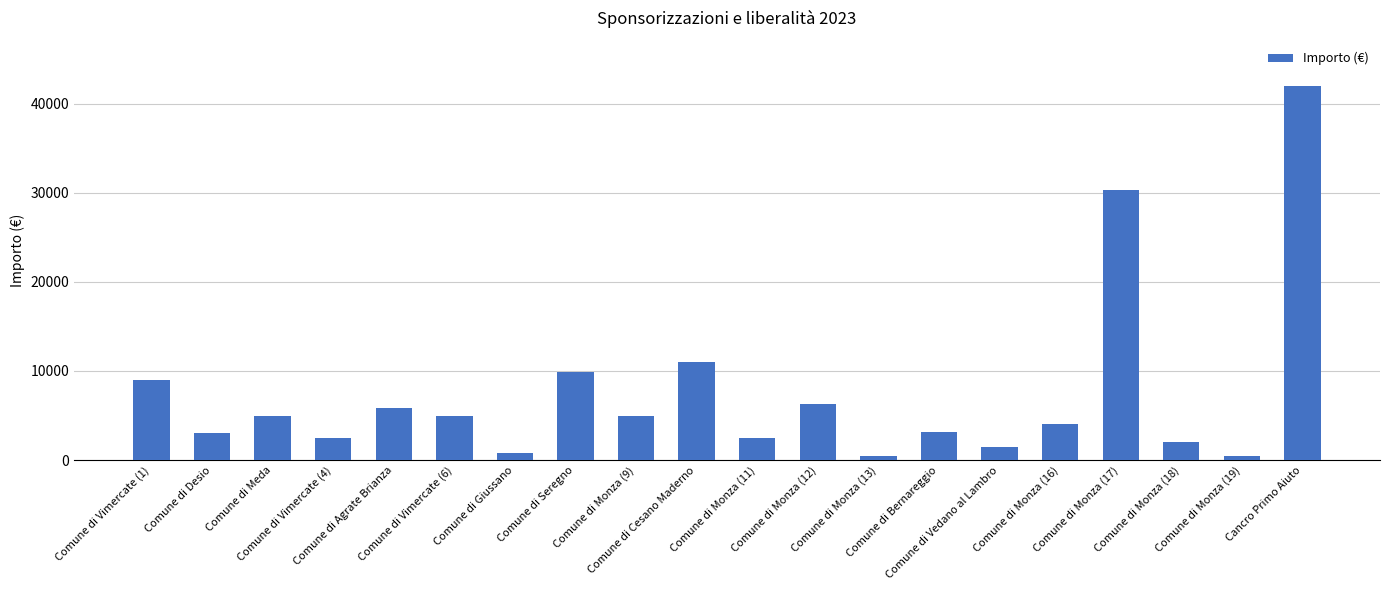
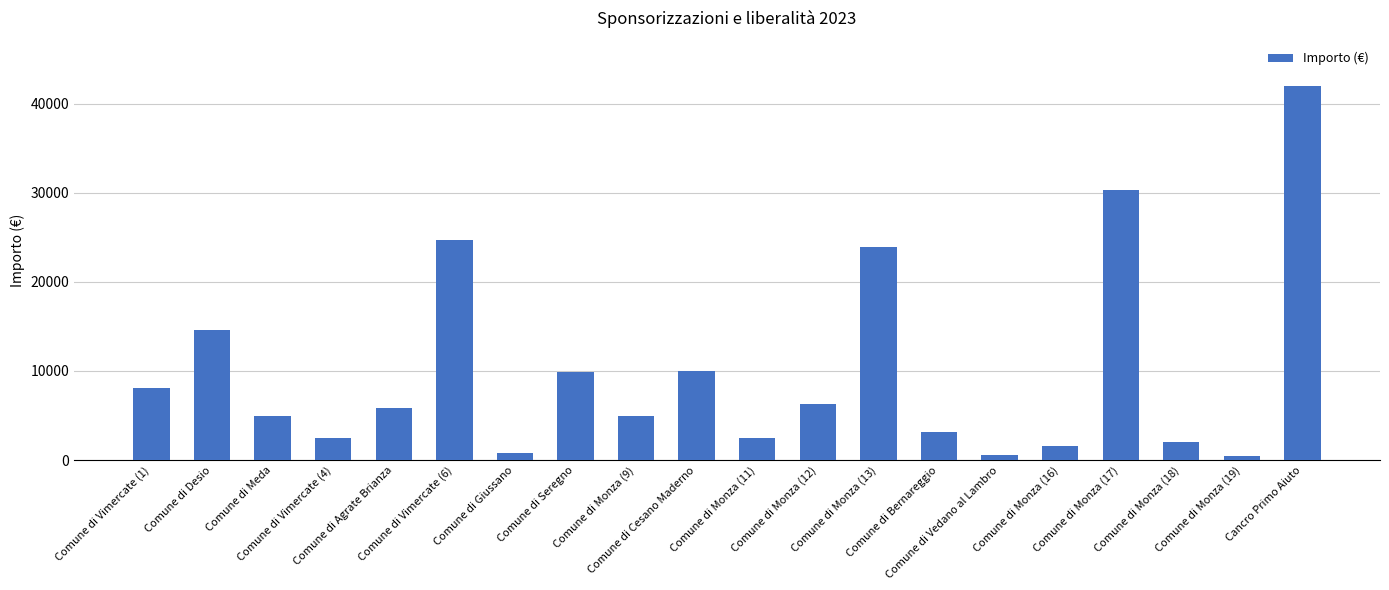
  {
-   "Comune di Vimercate (1)": 9000,
-   "Comune di Desio": 3000,
+   "Comune di Vimercate (1)": 8000,
+   "Comune di Desio": 15000,
    "Comune di Meda": 5000,
    "Comune di Vimercate (4)": 3000,
    "Comune di Agrate Brianza": 6000,
-   "Comune di Vimercate (6)": 5000,
+   "Comune di Vimercate (6)": 25000,
    "Comune di Giussano": 1000,
    "Comune di Seregno": 10000,
    "Comune di Monza (9)": 5000,
-   "Comune di Cesano Maderno": 11000,
+   "Comune di Cesano Maderno": 10000,
    "Comune di Monza (11)": 2000,
    "Comune di Monza (12)": 6000,
-   "Comune di Monza (13)": 1000,
+   "Comune di Monza (13)": 24000,
    "Comune di Bernareggio": 3000,
-   "Comune di Vedano al Lambro": 2000,
-   "Comune di Monza (16)": 4000,
+   "Comune di Vedano al Lambro": 1000,
+   "Comune di Monza (16)": 2000,
    "Comune di Monza (17)": 30000,
    "Comune di Monza (18)": 2000,
    "Comune di Monza (19)": 1000,
    "Cancro Primo Aiuto": 42000
  }
